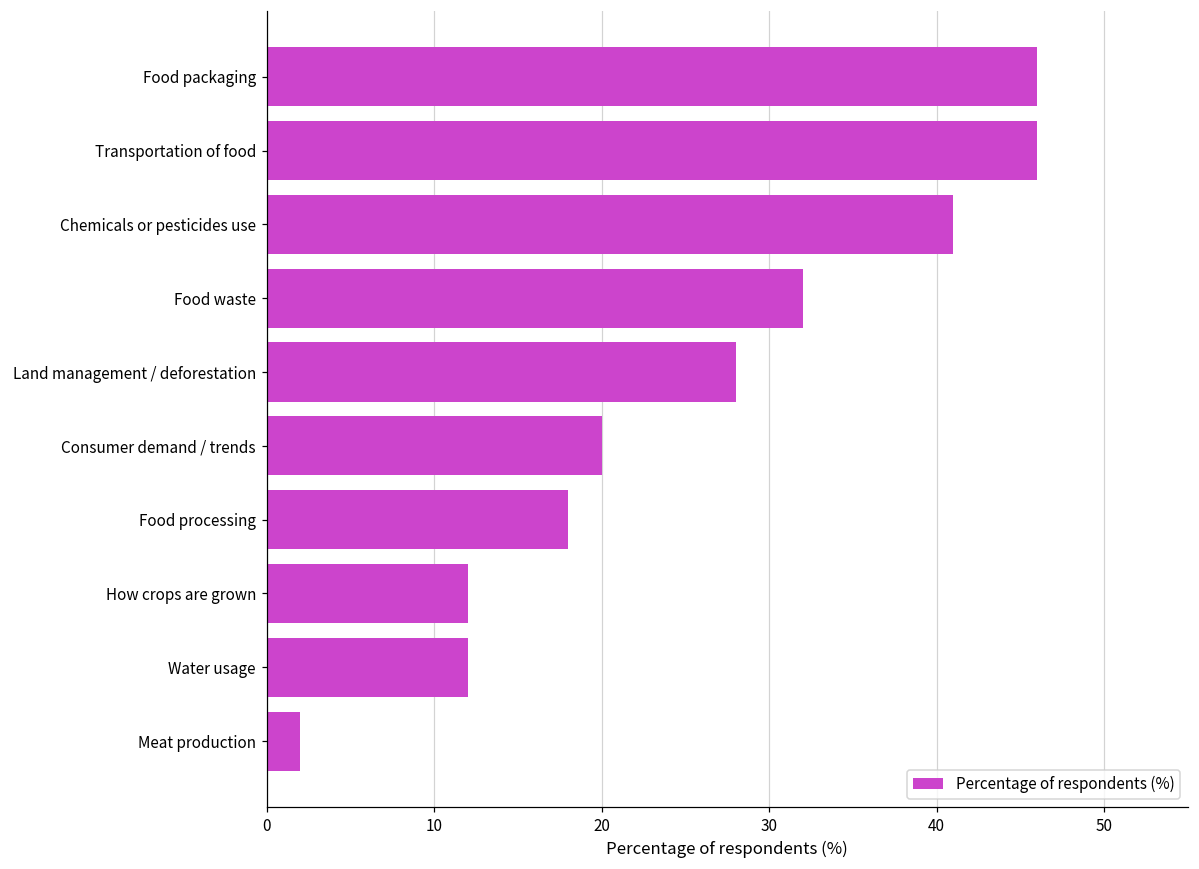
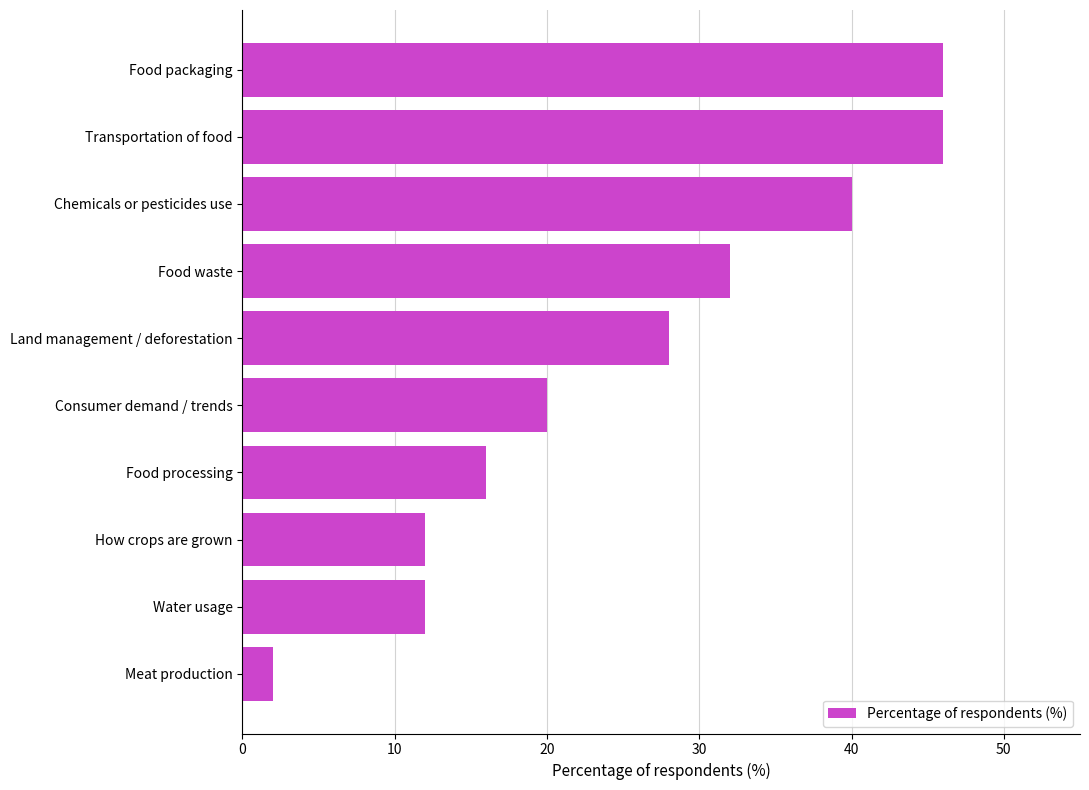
  {
    "Food packaging": 46,
    "Transportation of food": 46,
-   "Chemicals or pesticides use": 41,
+   "Chemicals or pesticides use": 40,
    "Food waste": 32,
    "Land management / deforestation": 28,
    "Consumer demand / trends": 20,
-   "Food processing": 18,
+   "Food processing": 16,
    "How crops are grown": 12,
    "Water usage": 12,
    "Meat production": 2
  }
